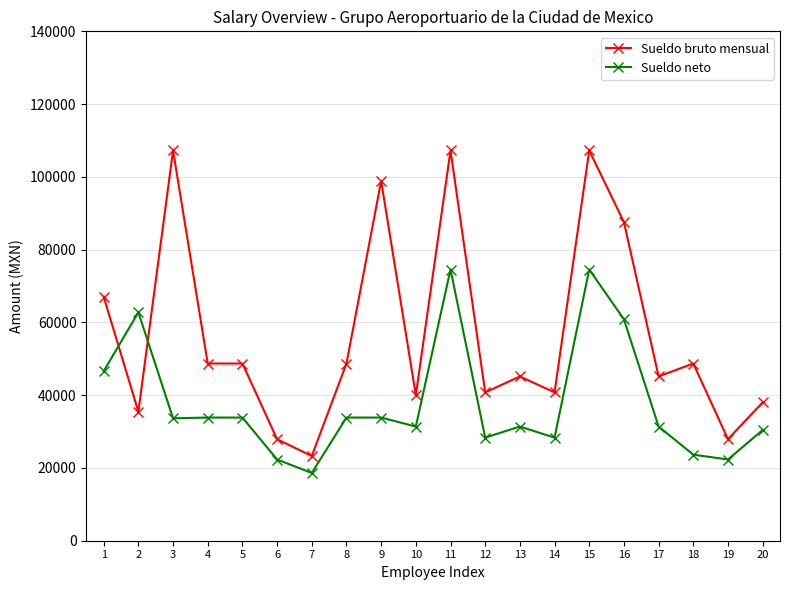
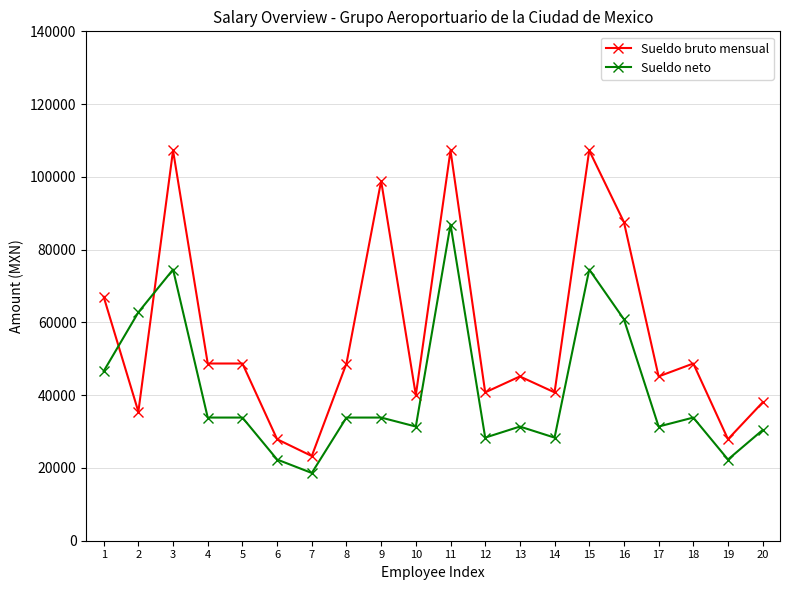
  {
    "Sueldo bruto mensual": {
      "1": 67000,
      "2": 35000,
      "3": 107000,
      "4": 49000,
      "5": 49000,
      "6": 28000,
      "7": 23000,
      "8": 49000,
      "9": 99000,
      "10": 40000,
      "11": 107000,
      "12": 41000,
      "13": 45000,
      "14": 41000,
      "15": 107000,
      "16": 88000,
      "17": 45000,
      "18": 49000,
      "19": 28000,
      "20": 38000
    },
    "Sueldo neto": {
      "1": 47000,
      "2": 63000,
-     "3": 34000,
+     "3": 75000,
      "4": 34000,
      "5": 34000,
      "6": 22000,
      "7": 19000,
      "8": 34000,
      "9": 34000,
      "10": 31000,
-     "11": 75000,
+     "11": 87000,
      "12": 28000,
      "13": 31000,
      "14": 28000,
      "15": 75000,
      "16": 61000,
      "17": 31000,
-     "18": 24000,
+     "18": 34000,
      "19": 22000,
      "20": 30000
    }
  }
